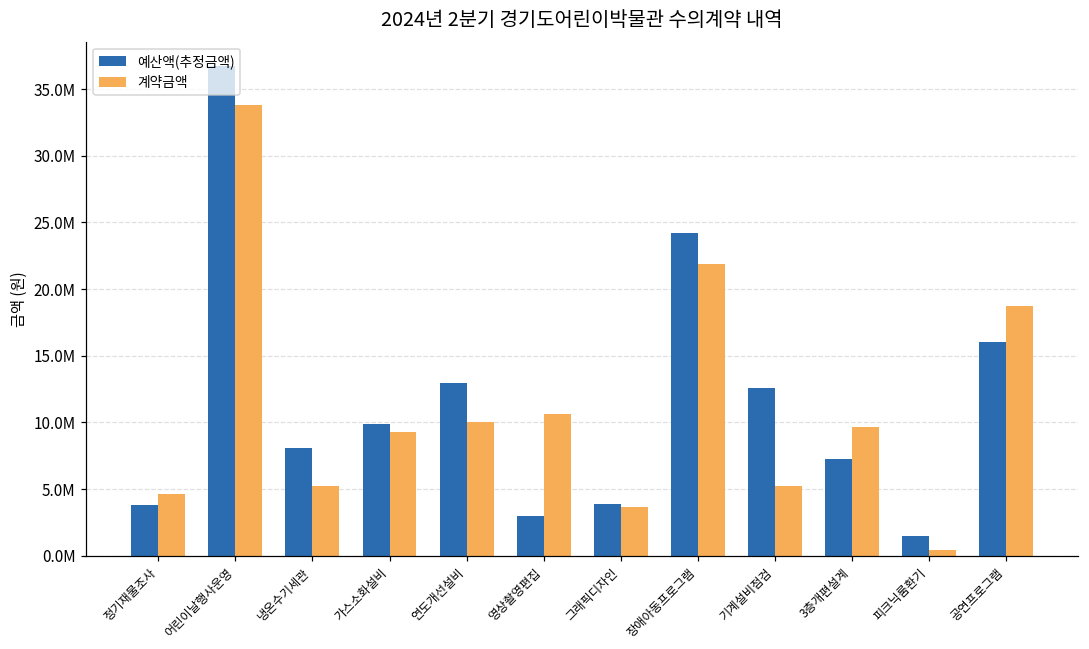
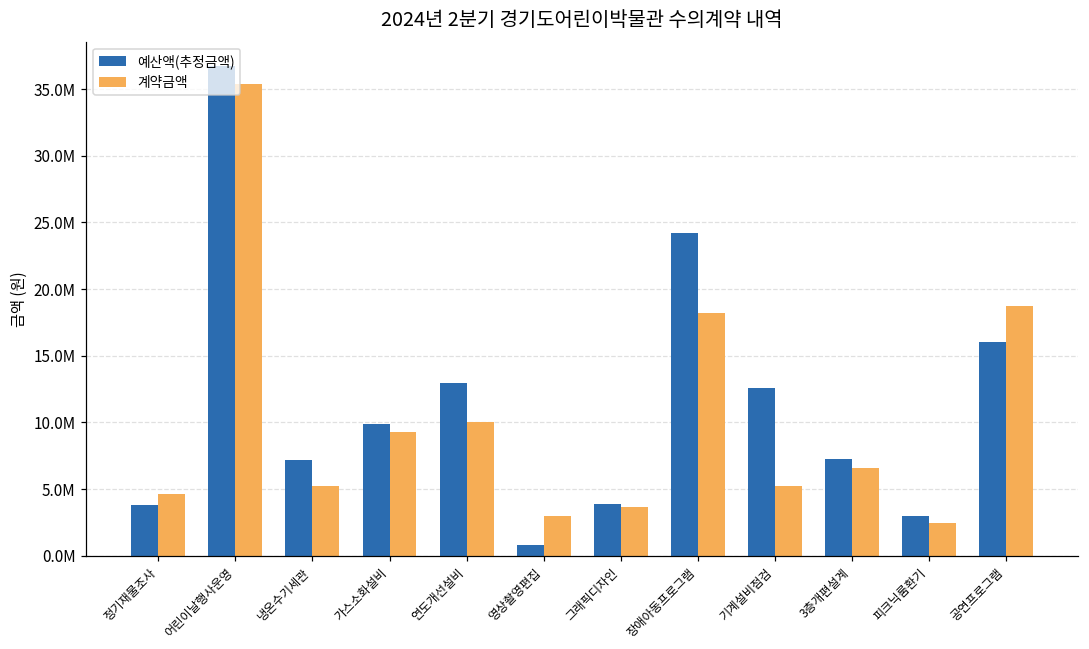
  {
    "예산액(추정금액)": {
      "정기재물조사": 3800000,
-     "냉온수기세관": 8000000,
+     "냉온수기세관": 7200000,
      "가스소화설비": 9900000,
      "연도개선설비": 12900000,
-     "영상촬영편집": 3000000,
+     "영상촬영편집": 800000,
      "그래픽디자인": 3900000,
      "장애아동프로그램": 24200000,
      "기계설비점검": 12600000,
      "3층개편설계": 7200000,
-     "피크닉룸환기": 1500000,
+     "피크닉룸환기": 3000000,
      "공연프로그램": 16100000
    },
    "계약금액": {
      "정기재물조사": 4600000,
-     "어린이날행사운영": 33800000,
+     "어린이날행사운영": 35400000,
      "냉온수기세관": 5200000,
      "가스소화설비": 9300000,
      "연도개선설비": 10000000,
-     "영상촬영편집": 10700000,
+     "영상촬영편집": 3000000,
      "그래픽디자인": 3600000,
-     "장애아동프로그램": 21900000,
+     "장애아동프로그램": 18200000,
      "기계설비점검": 5200000,
-     "3층개편설계": 9700000,
-     "피크닉룸환기": 400000,
+     "3층개편설계": 6600000,
+     "피크닉룸환기": 2400000,
      "공연프로그램": 18700000
    }
  }
